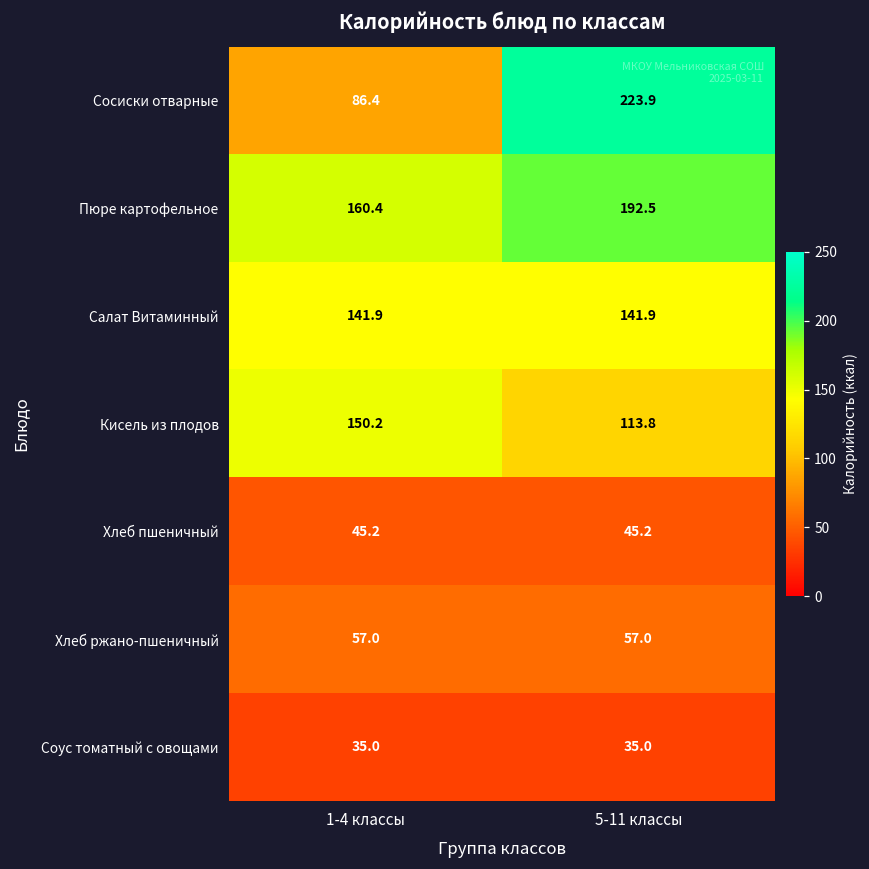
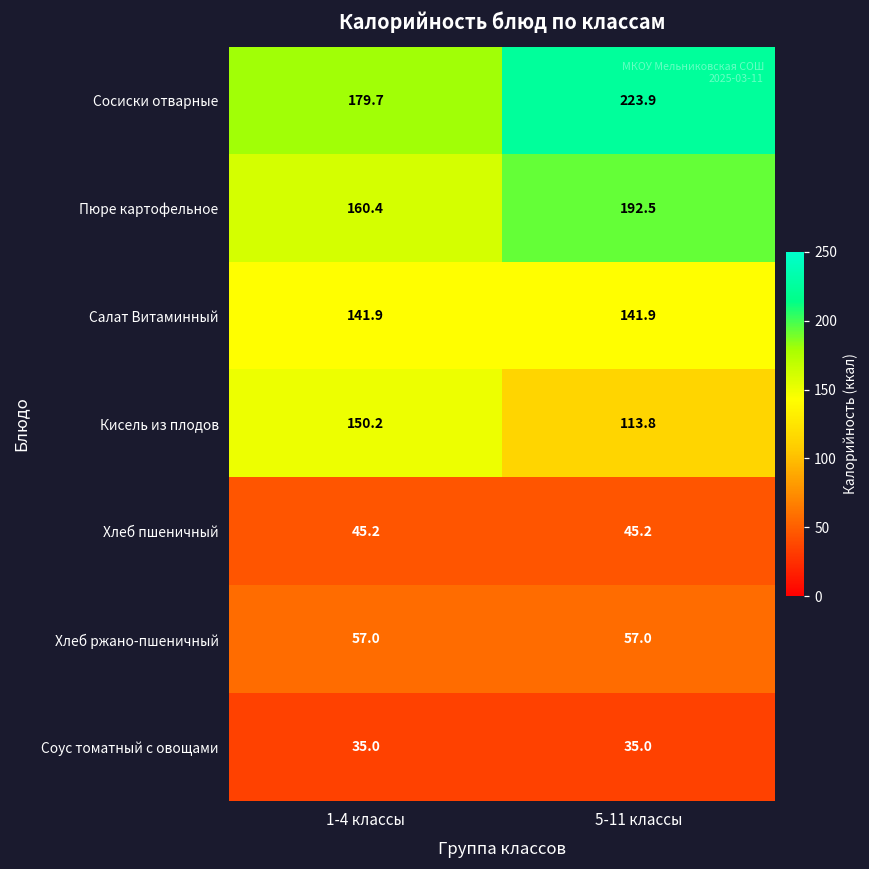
  {
    "Сосиски отварные": {
-     "1-4 классы": 86.4
+     "1-4 классы": 179.7
    },
    "Пюре картофельное": {
      "1-4 классы": 160.4,
      "5-11 классы": 192.5
    },
    "Салат Витаминный": {
      "1-4 классы": 141.9,
      "5-11 классы": 141.9
    },
    "Кисель из плодов": {
      "1-4 классы": 150.2,
      "5-11 классы": 113.8
    },
    "Хлеб пшеничный": {
      "1-4 классы": 45.2,
      "5-11 классы": 45.2
    },
    "Хлеб ржано-пшеничный": {
      "1-4 классы": 57.0,
      "5-11 классы": 57.0
    },
    "Соус томатный с овощами": {
      "1-4 классы": 35.0,
      "5-11 классы": 35.0
    }
  }
